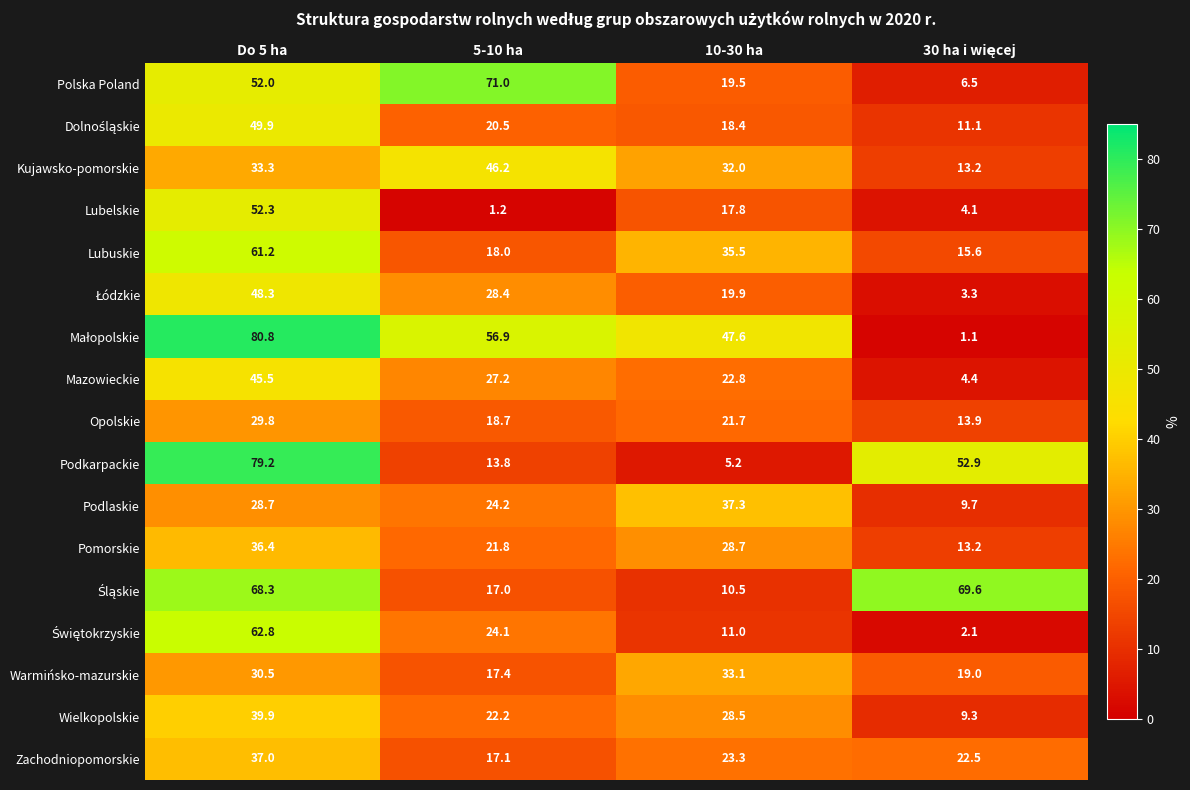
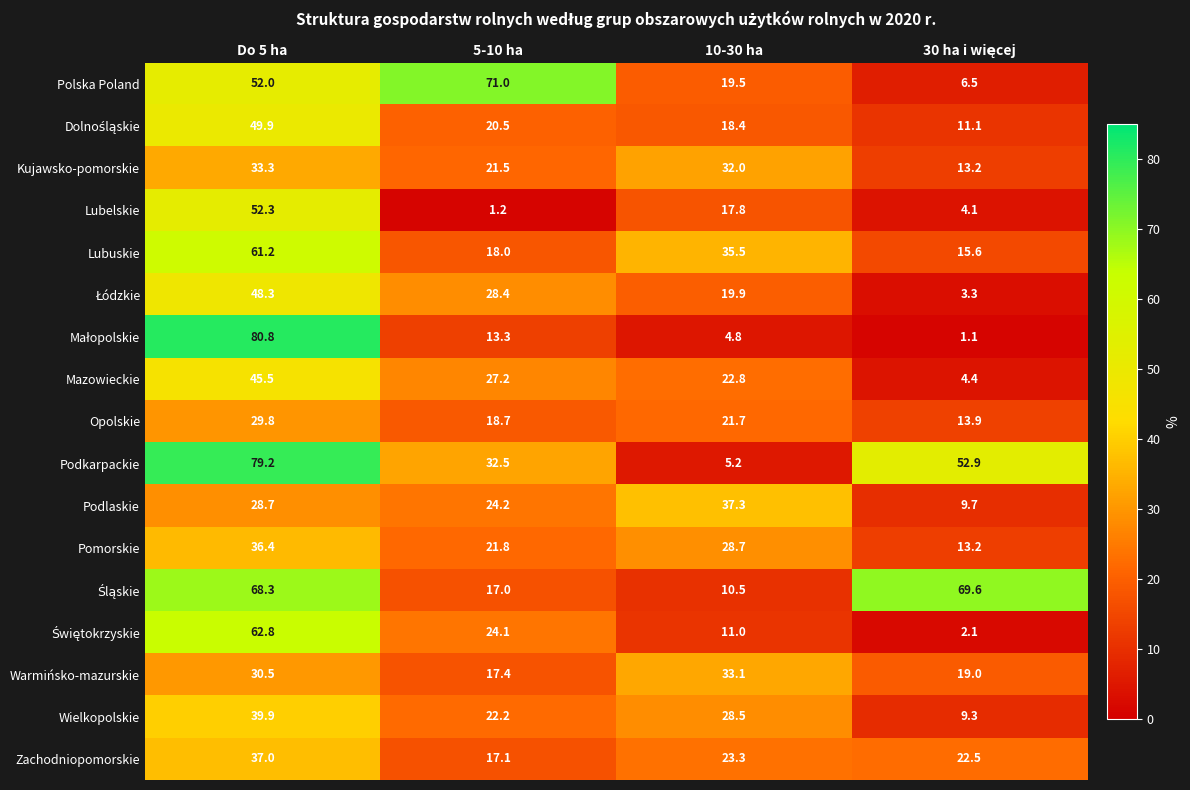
  {
    "Polska Poland": {
      "Do 5 ha": 52.0,
      "5-10 ha": 71.0,
      "10-30 ha": 19.5,
      "30 ha i więcej": 6.5
    },
    "Dolnośląskie": {
      "Do 5 ha": 49.9,
      "5-10 ha": 20.5,
      "10-30 ha": 18.4,
      "30 ha i więcej": 11.1
    },
    "Kujawsko-pomorskie": {
      "Do 5 ha": 33.3,
-     "5-10 ha": 46.2,
+     "5-10 ha": 21.5,
      "10-30 ha": 32.0,
      "30 ha i więcej": 13.2
    },
    "Lubelskie": {
      "Do 5 ha": 52.3,
      "5-10 ha": 1.2,
      "10-30 ha": 17.8,
      "30 ha i więcej": 4.1
    },
    "Lubuskie": {
      "Do 5 ha": 61.2,
      "5-10 ha": 18.0,
      "10-30 ha": 35.5,
      "30 ha i więcej": 15.6
    },
    "Łódzkie": {
      "Do 5 ha": 48.3,
      "5-10 ha": 28.4,
      "10-30 ha": 19.9,
      "30 ha i więcej": 3.3
    },
    "Małopolskie": {
      "Do 5 ha": 80.8,
-     "5-10 ha": 56.9,
-     "10-30 ha": 47.6,
+     "5-10 ha": 13.3,
+     "10-30 ha": 4.8,
      "30 ha i więcej": 1.1
    },
    "Mazowieckie": {
      "Do 5 ha": 45.5,
      "5-10 ha": 27.2,
      "10-30 ha": 22.8,
      "30 ha i więcej": 4.4
    },
    "Opolskie": {
      "Do 5 ha": 29.8,
      "5-10 ha": 18.7,
      "10-30 ha": 21.7,
      "30 ha i więcej": 13.9
    },
    "Podkarpackie": {
      "Do 5 ha": 79.2,
-     "5-10 ha": 13.8,
+     "5-10 ha": 32.5,
      "10-30 ha": 5.2,
      "30 ha i więcej": 52.9
    },
    "Podlaskie": {
      "Do 5 ha": 28.7,
      "5-10 ha": 24.2,
      "10-30 ha": 37.3,
      "30 ha i więcej": 9.7
    },
    "Pomorskie": {
      "Do 5 ha": 36.4,
      "5-10 ha": 21.8,
      "10-30 ha": 28.7,
      "30 ha i więcej": 13.2
    },
    "Śląskie": {
      "Do 5 ha": 68.3,
      "5-10 ha": 17.0,
      "10-30 ha": 10.5,
      "30 ha i więcej": 69.6
    },
    "Świętokrzyskie": {
      "Do 5 ha": 62.8,
      "5-10 ha": 24.1,
      "10-30 ha": 11.0,
      "30 ha i więcej": 2.1
    },
    "Warmińsko-mazurskie": {
      "Do 5 ha": 30.5,
      "5-10 ha": 17.4,
      "10-30 ha": 33.1,
      "30 ha i więcej": 19.0
    },
    "Wielkopolskie": {
      "Do 5 ha": 39.9,
      "5-10 ha": 22.2,
      "10-30 ha": 28.5,
      "30 ha i więcej": 9.3
    },
    "Zachodniopomorskie": {
      "Do 5 ha": 37.0,
      "5-10 ha": 17.1,
      "10-30 ha": 23.3,
      "30 ha i więcej": 22.5
    }
  }
